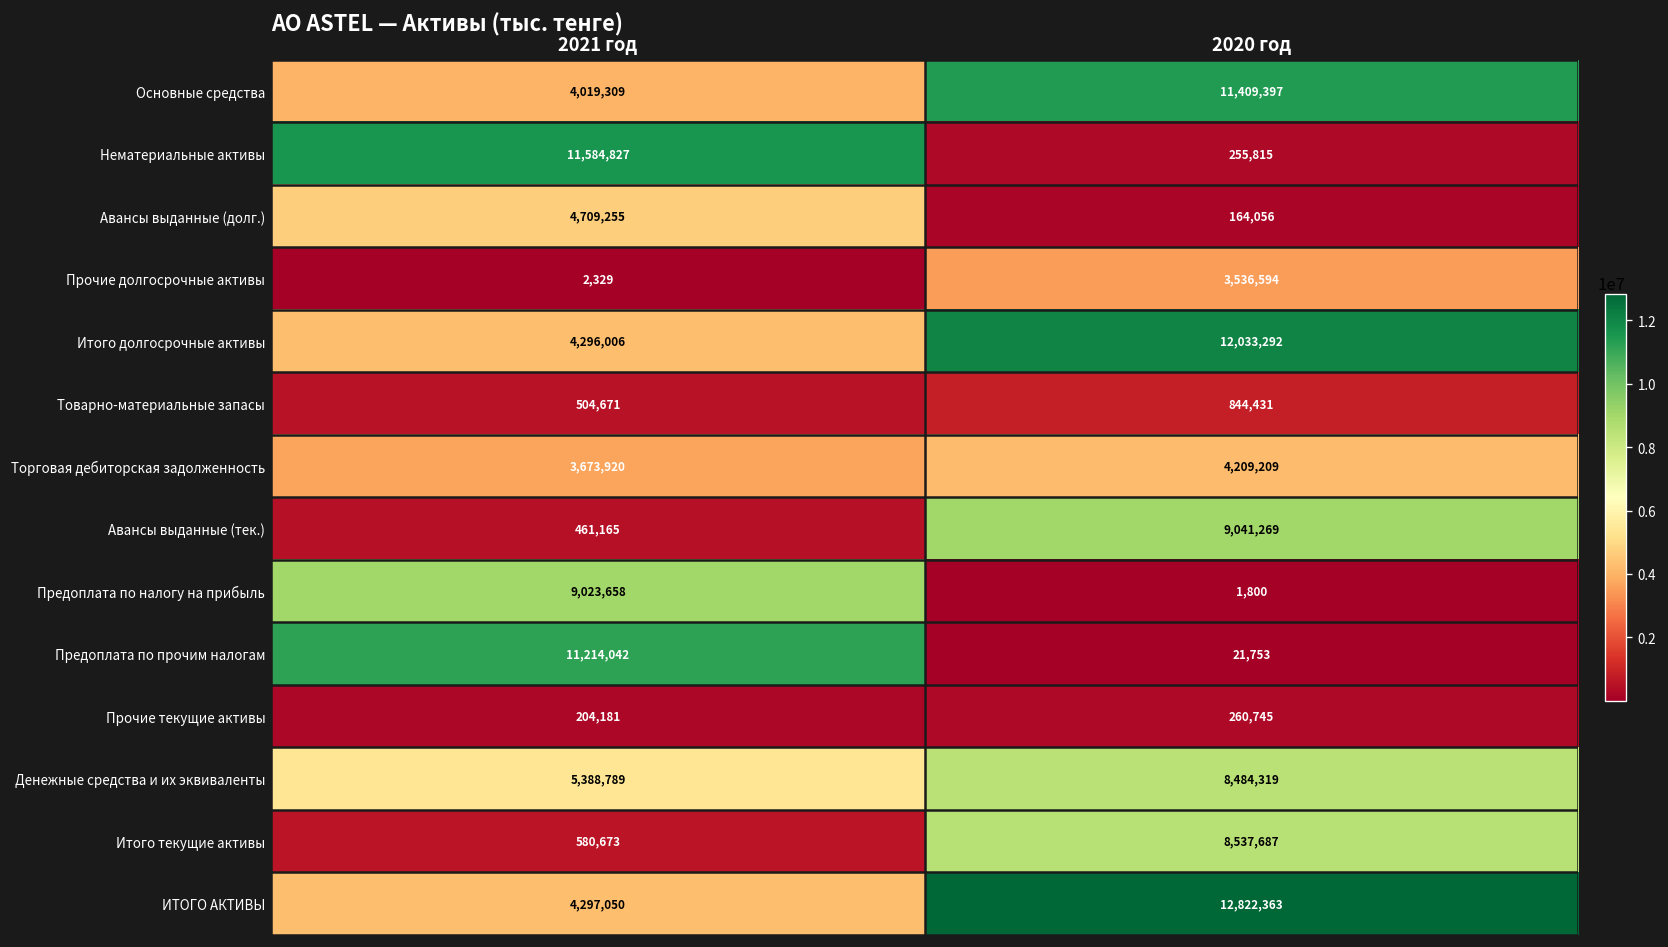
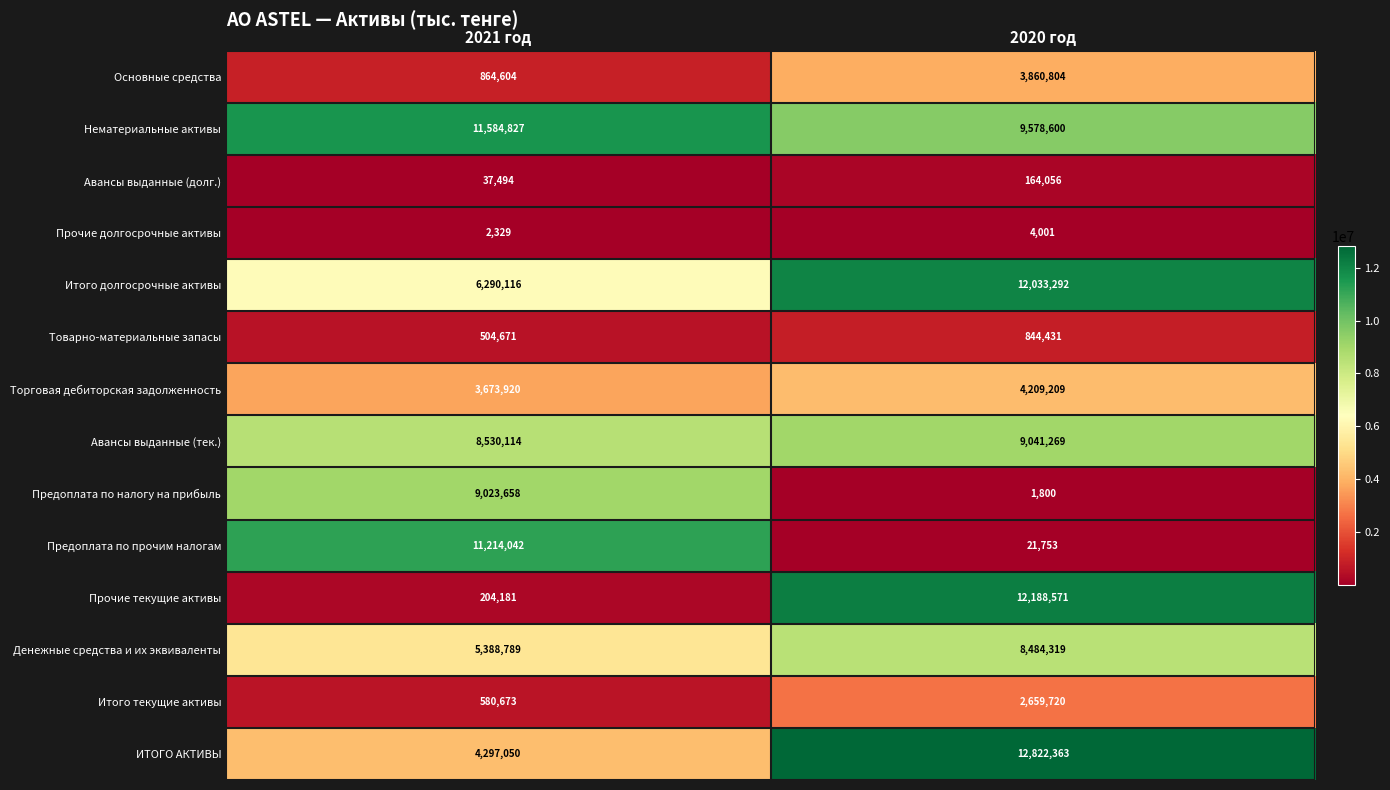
  {
    "Основные средства": {
-     "2021 год": "4,019,309",
-     "2020 год": "11,409,397"
+     "2021 год": "864,604",
+     "2020 год": "3,860,804"
    },
    "Нематериальные активы": {
      "2021 год": "11,584,827",
-     "2020 год": "255,815"
+     "2020 год": "9,578,600"
    },
    "Авансы выданные (долг.)": {
-     "2021 год": "4,709,255",
+     "2021 год": "37,494",
      "2020 год": "164,056"
    },
    "Прочие долгосрочные активы": {
      "2021 год": "2,329",
-     "2020 год": "3,536,594"
+     "2020 год": "4,001"
    },
    "Итого долгосрочные активы": {
-     "2021 год": "4,296,006",
+     "2021 год": "6,290,116",
      "2020 год": "12,033,292"
    },
    "Товарно-материальные запасы": {
      "2021 год": "504,671",
      "2020 год": "844,431"
    },
    "Торговая дебиторская задолженность": {
      "2021 год": "3,673,920",
      "2020 год": "4,209,209"
    },
    "Авансы выданные (тек.)": {
-     "2021 год": "461,165",
+     "2021 год": "8,530,114",
      "2020 год": "9,041,269"
    },
    "Предоплата по налогу на прибыль": {
      "2021 год": "9,023,658",
      "2020 год": "1,800"
    },
    "Предоплата по прочим налогам": {
      "2021 год": "11,214,042",
      "2020 год": "21,753"
    },
    "Прочие текущие активы": {
      "2021 год": "204,181",
-     "2020 год": "260,745"
+     "2020 год": "12,188,571"
    },
    "Денежные средства и их эквиваленты": {
      "2021 год": "5,388,789",
      "2020 год": "8,484,319"
    },
    "Итого текущие активы": {
      "2021 год": "580,673",
-     "2020 год": "8,537,687"
+     "2020 год": "2,659,720"
    },
    "ИТОГО АКТИВЫ": {
      "2021 год": "4,297,050",
      "2020 год": "12,822,363"
    }
  }
